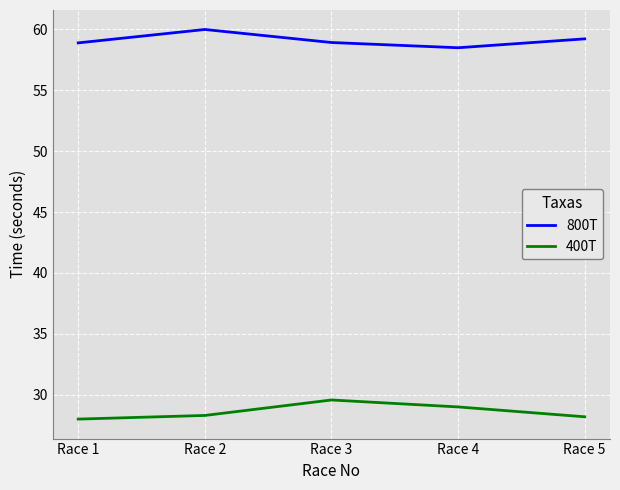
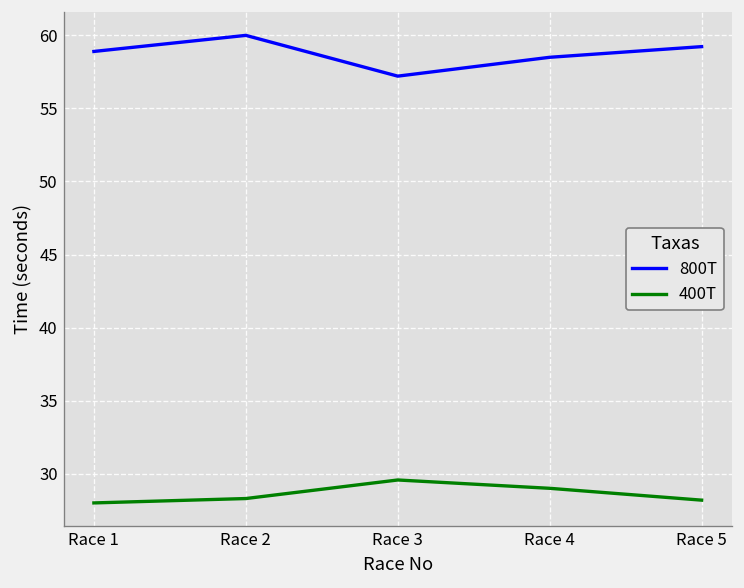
  {
    "800T": {
      "Race 1": 58.9,
      "Race 2": 60.0,
-     "Race 3": 58.9,
+     "Race 3": 57.2,
      "Race 4": 58.5,
      "Race 5": 59.2
    },
    "400T": {
      "Race 1": 28.0,
      "Race 2": 28.3,
      "Race 3": 29.6,
      "Race 4": 29.0,
      "Race 5": 28.2
    }
  }
